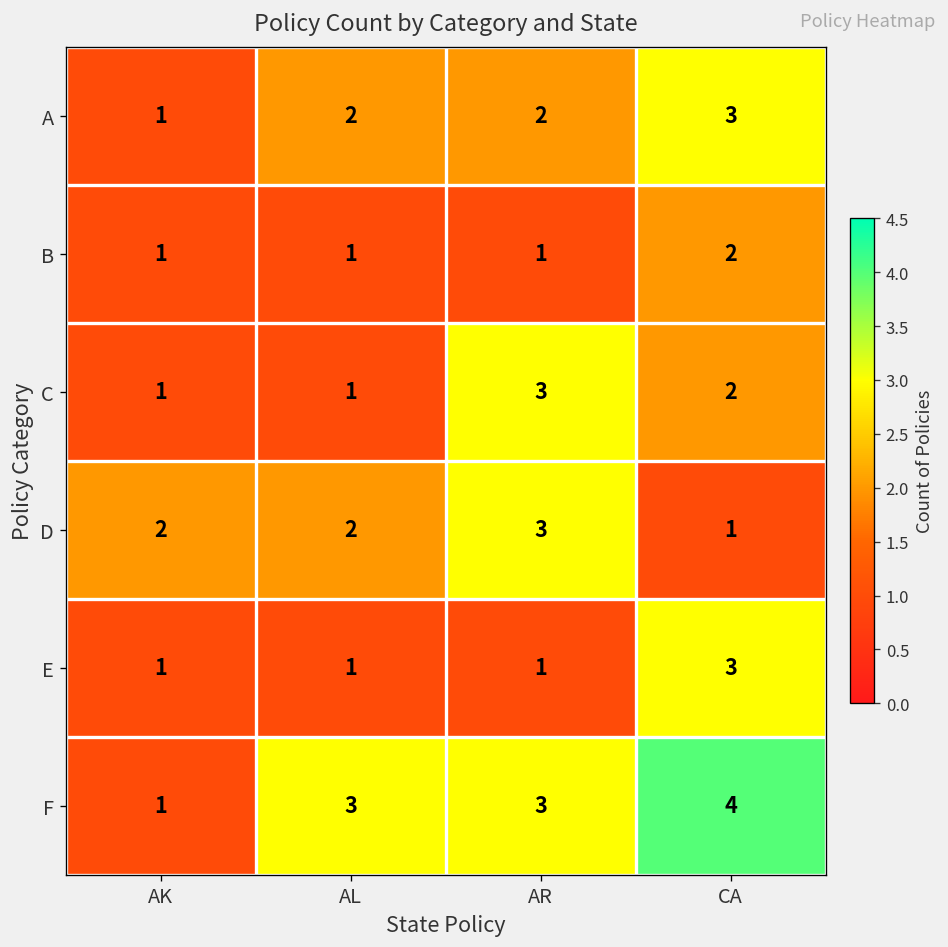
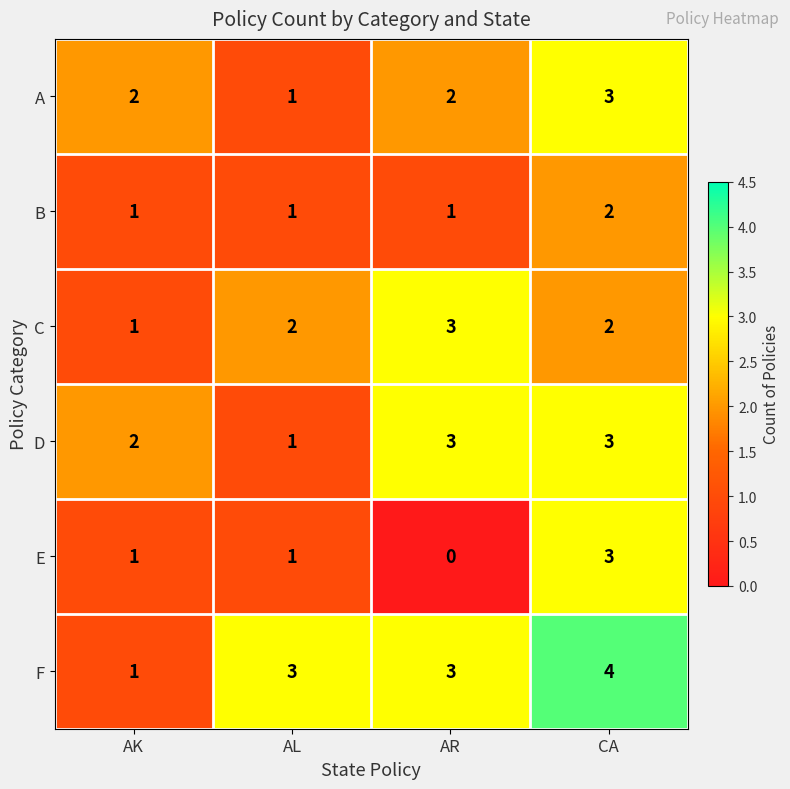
  {
    "A": {
-     "AK": 1,
-     "AL": 2,
+     "AK": 2,
+     "AL": 1,
      "AR": 2,
      "CA": 3
    },
    "B": {
      "AK": 1,
      "AL": 1,
      "AR": 1,
      "CA": 2
    },
    "C": {
      "AK": 1,
-     "AL": 1,
+     "AL": 2,
      "AR": 3,
      "CA": 2
    },
    "D": {
      "AK": 2,
-     "AL": 2,
+     "AL": 1,
      "AR": 3,
-     "CA": 1
+     "CA": 3
    },
    "E": {
      "AK": 1,
      "AL": 1,
-     "AR": 1,
+     "AR": 0,
      "CA": 3
    },
    "F": {
      "AK": 1,
      "AL": 3,
      "AR": 3,
      "CA": 4
    }
  }
